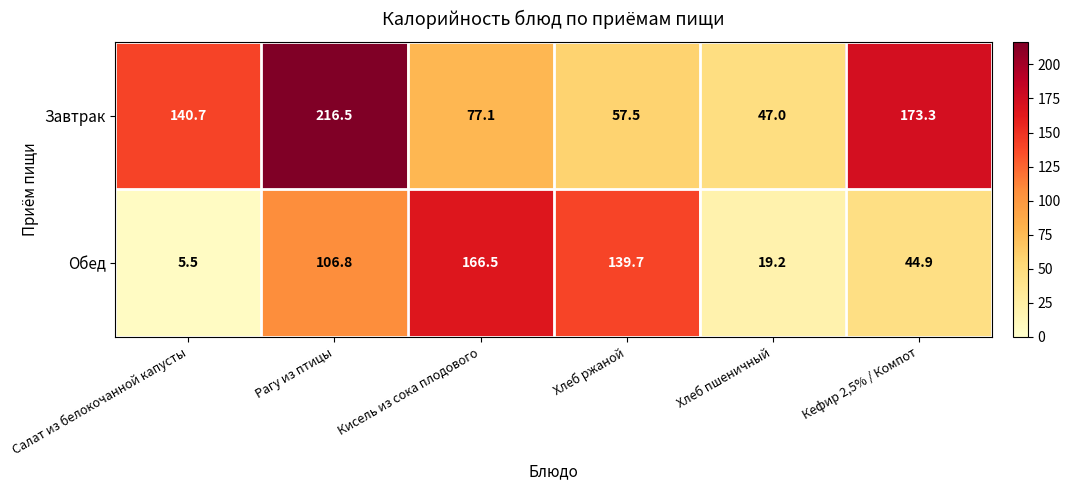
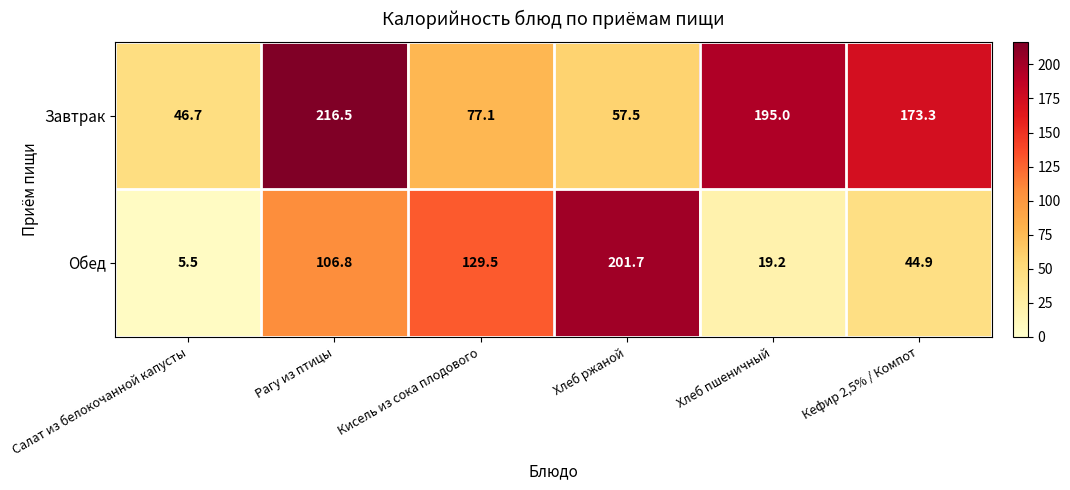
  {
    "Завтрак": {
-     "Салат из белокочанной капусты": 140.7,
+     "Салат из белокочанной капусты": 46.7,
      "Рагу из птицы": 216.5,
      "Кисель из сока плодового": 77.1,
      "Хлеб ржаной": 57.5,
-     "Хлеб пшеничный": 47.0,
+     "Хлеб пшеничный": 195.0,
      "Кефир 2,5% / Компот": 173.3
    },
    "Обед": {
      "Салат из белокочанной капусты": 5.5,
      "Рагу из птицы": 106.8,
-     "Кисель из сока плодового": 166.5,
-     "Хлеб ржаной": 139.7,
+     "Кисель из сока плодового": 129.5,
+     "Хлеб ржаной": 201.7,
      "Хлеб пшеничный": 19.2,
      "Кефир 2,5% / Компот": 44.9
    }
  }
